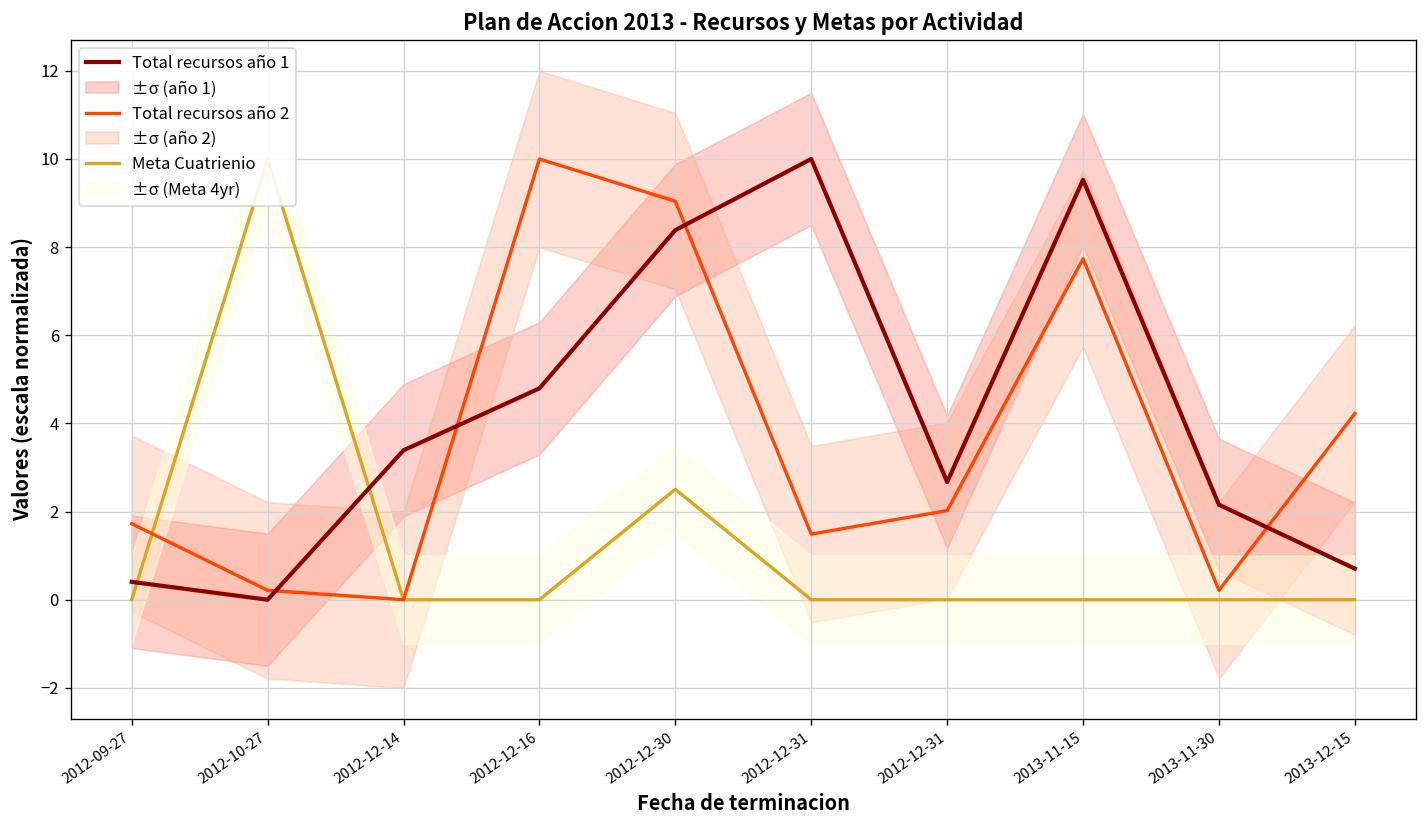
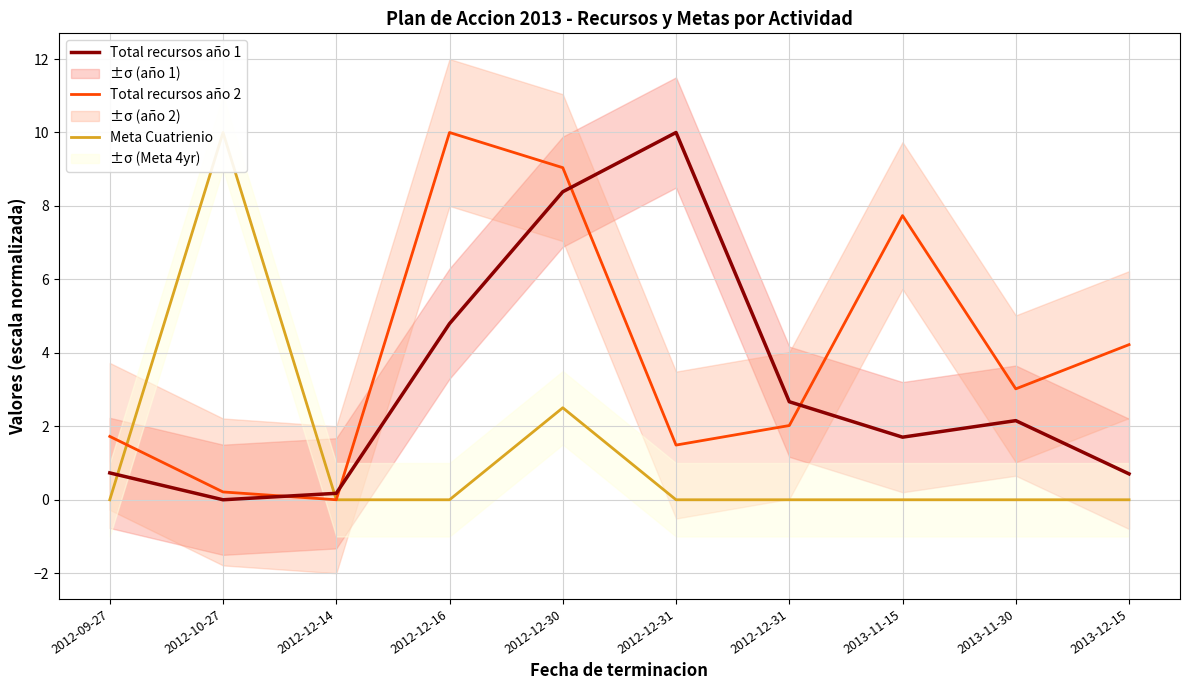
  {
    "Total recursos año 1": {
-     "2012-09-27": 0.4,
+     "2012-09-27": 0.7,
      "2012-10-27": 0.0,
-     "2012-12-14": 3.4,
+     "2012-12-14": 0.2,
      "2012-12-16": 4.8,
      "2012-12-30": 8.4,
-     "2013-11-15": 9.5,
+     "2013-11-15": 1.7,
      "2013-12-15": 0.7
    },
    "Total recursos año 2": {
      "2012-09-27": 1.7,
      "2012-10-27": 0.2,
      "2012-12-16": 10.0,
      "2012-12-30": 9.0,
      "2013-11-15": 7.7,
-     "2013-11-30": 0.2,
+     "2013-11-30": 3.0,
      "2013-12-15": 4.2
    },
    "Meta Cuatrienio": {
      "2012-09-27": 0.0,
      "2012-12-16": 0.0,
      "2012-12-30": 2.5,
      "2013-11-15": 0.0,
      "2013-11-30": 0.0,
      "2013-12-15": 0.0
    }
  }
